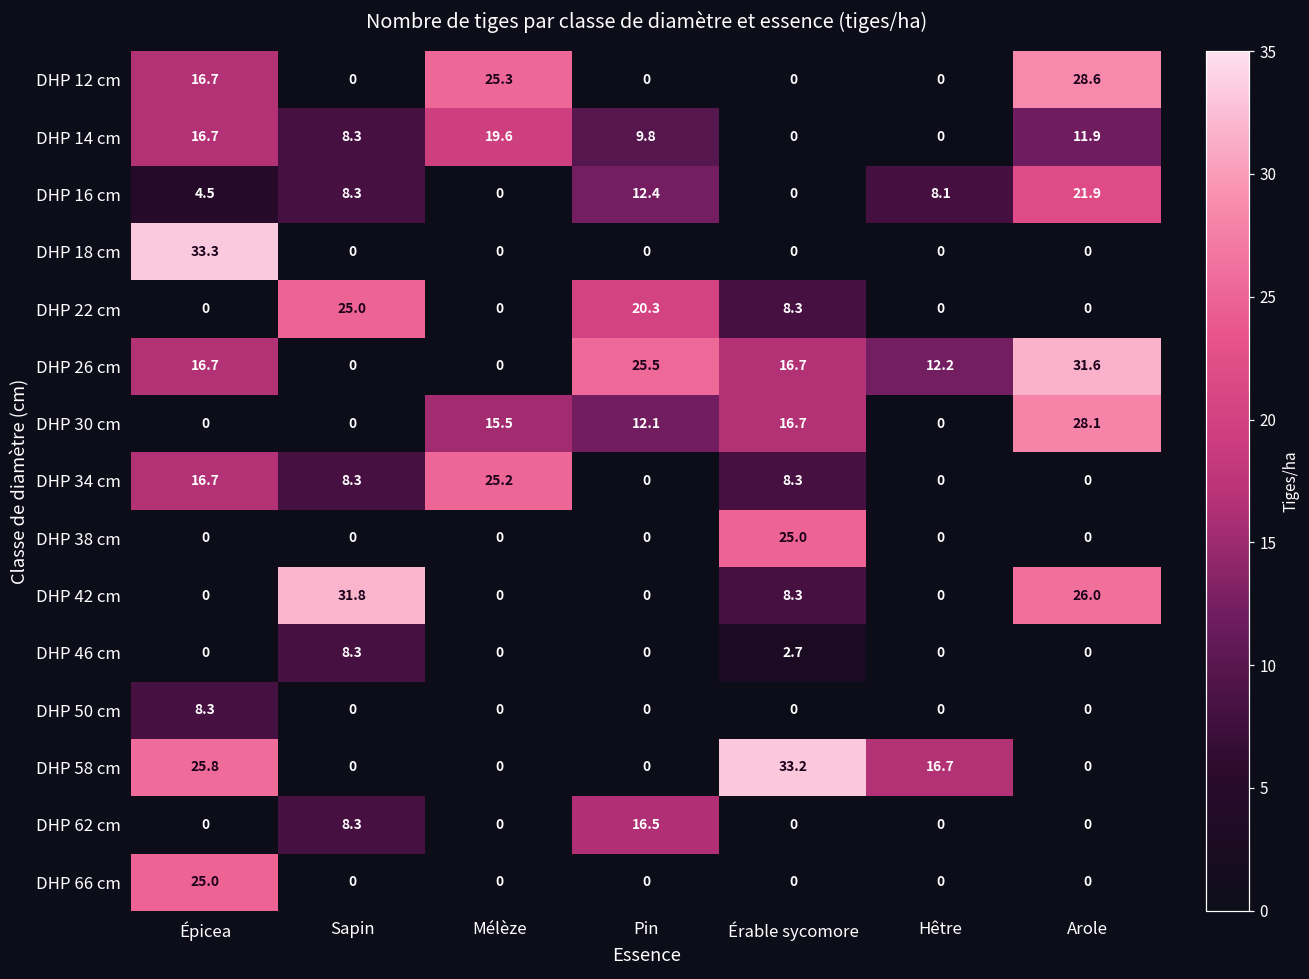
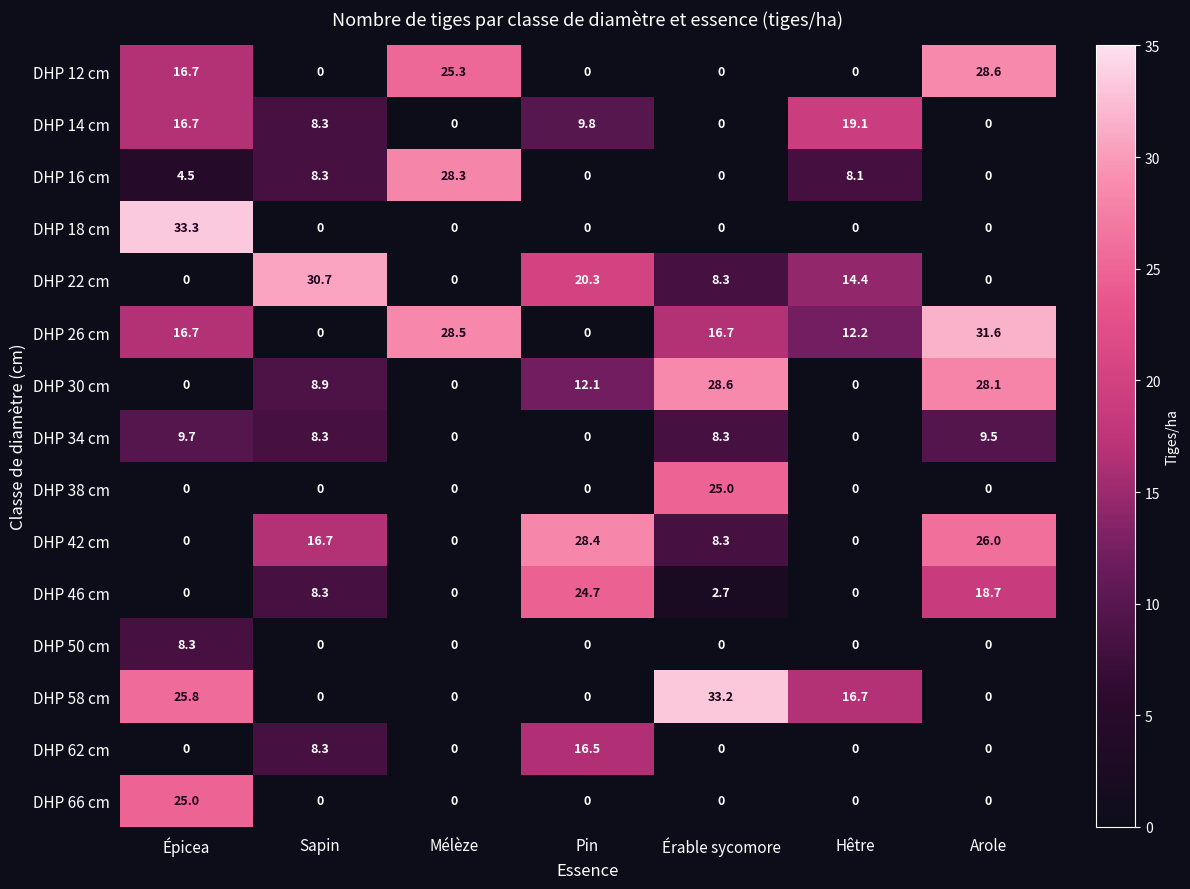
  {
    "DHP 12 cm": {
      "Épicea": 16.7,
      "Sapin": 0,
      "Mélèze": 25.3,
      "Pin": 0,
      "Érable sycomore": 0,
      "Hêtre": 0,
      "Arole": 28.6
    },
    "DHP 14 cm": {
      "Épicea": 16.7,
      "Sapin": 8.3,
-     "Mélèze": 19.6,
+     "Mélèze": 0,
      "Pin": 9.8,
      "Érable sycomore": 0,
-     "Hêtre": 0,
-     "Arole": 11.9
+     "Hêtre": 19.1,
+     "Arole": 0
    },
    "DHP 16 cm": {
      "Épicea": 4.5,
      "Sapin": 8.3,
-     "Mélèze": 0,
-     "Pin": 12.4,
+     "Mélèze": 28.3,
+     "Pin": 0,
      "Érable sycomore": 0,
      "Hêtre": 8.1,
-     "Arole": 21.9
+     "Arole": 0
    },
    "DHP 18 cm": {
      "Épicea": 33.3,
      "Sapin": 0,
      "Mélèze": 0,
      "Pin": 0,
      "Érable sycomore": 0,
      "Hêtre": 0,
      "Arole": 0
    },
    "DHP 22 cm": {
      "Épicea": 0,
-     "Sapin": 25.0,
+     "Sapin": 30.7,
      "Mélèze": 0,
      "Pin": 20.3,
      "Érable sycomore": 8.3,
-     "Hêtre": 0,
+     "Hêtre": 14.4,
      "Arole": 0
    },
    "DHP 26 cm": {
      "Épicea": 16.7,
      "Sapin": 0,
-     "Mélèze": 0,
-     "Pin": 25.5,
+     "Mélèze": 28.5,
+     "Pin": 0,
      "Érable sycomore": 16.7,
      "Hêtre": 12.2,
      "Arole": 31.6
    },
    "DHP 30 cm": {
      "Épicea": 0,
-     "Sapin": 0,
-     "Mélèze": 15.5,
+     "Sapin": 8.9,
+     "Mélèze": 0,
      "Pin": 12.1,
-     "Érable sycomore": 16.7,
+     "Érable sycomore": 28.6,
      "Hêtre": 0,
      "Arole": 28.1
    },
    "DHP 34 cm": {
-     "Épicea": 16.7,
+     "Épicea": 9.7,
      "Sapin": 8.3,
-     "Mélèze": 25.2,
+     "Mélèze": 0,
      "Pin": 0,
      "Érable sycomore": 8.3,
      "Hêtre": 0,
-     "Arole": 0
+     "Arole": 9.5
    },
    "DHP 38 cm": {
      "Épicea": 0,
      "Sapin": 0,
      "Mélèze": 0,
      "Pin": 0,
      "Érable sycomore": 25.0,
      "Hêtre": 0,
      "Arole": 0
    },
    "DHP 42 cm": {
      "Épicea": 0,
-     "Sapin": 31.8,
+     "Sapin": 16.7,
      "Mélèze": 0,
-     "Pin": 0,
+     "Pin": 28.4,
      "Érable sycomore": 8.3,
      "Hêtre": 0,
      "Arole": 26.0
    },
    "DHP 46 cm": {
      "Épicea": 0,
      "Sapin": 8.3,
      "Mélèze": 0,
-     "Pin": 0,
+     "Pin": 24.7,
      "Érable sycomore": 2.7,
      "Hêtre": 0,
-     "Arole": 0
+     "Arole": 18.7
    },
    "DHP 50 cm": {
      "Épicea": 8.3,
      "Sapin": 0,
      "Mélèze": 0,
      "Pin": 0,
      "Érable sycomore": 0,
      "Hêtre": 0,
      "Arole": 0
    },
    "DHP 58 cm": {
      "Épicea": 25.8,
      "Sapin": 0,
      "Mélèze": 0,
      "Pin": 0,
      "Érable sycomore": 33.2,
      "Hêtre": 16.7,
      "Arole": 0
    },
    "DHP 62 cm": {
      "Épicea": 0,
      "Sapin": 8.3,
      "Mélèze": 0,
      "Pin": 16.5,
      "Érable sycomore": 0,
      "Hêtre": 0,
      "Arole": 0
    },
    "DHP 66 cm": {
      "Épicea": 25.0,
      "Sapin": 0,
      "Mélèze": 0,
      "Pin": 0,
      "Érable sycomore": 0,
      "Hêtre": 0,
      "Arole": 0
    }
  }
